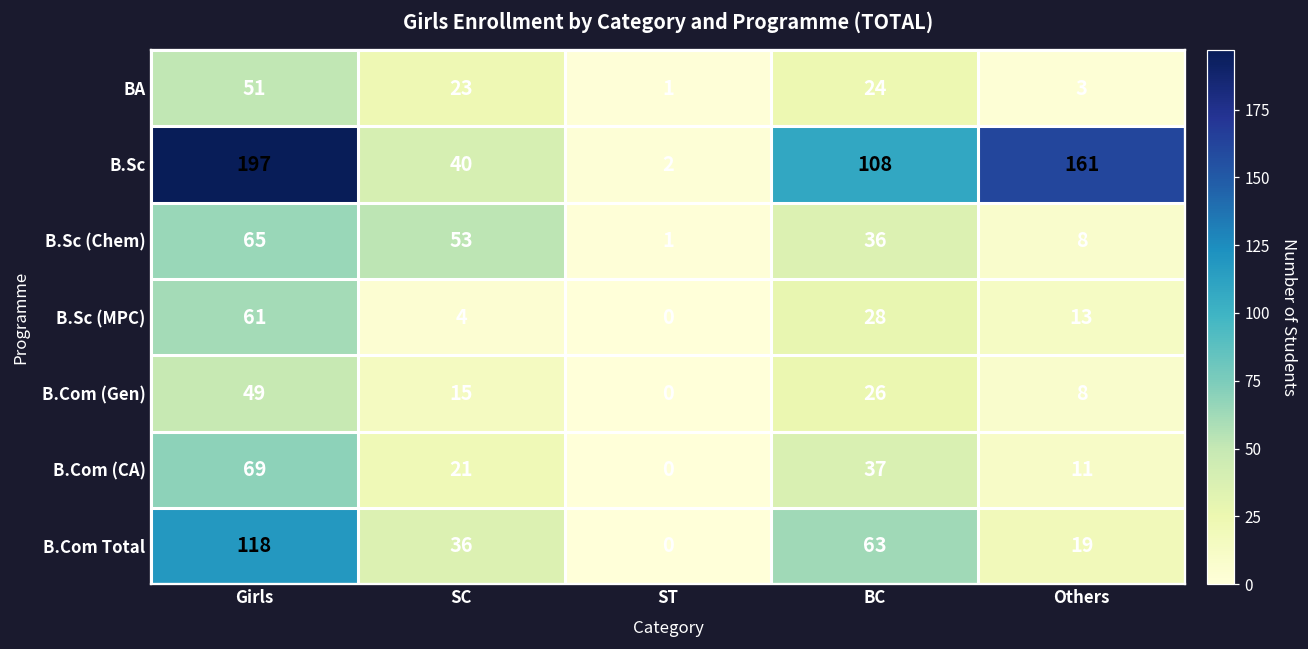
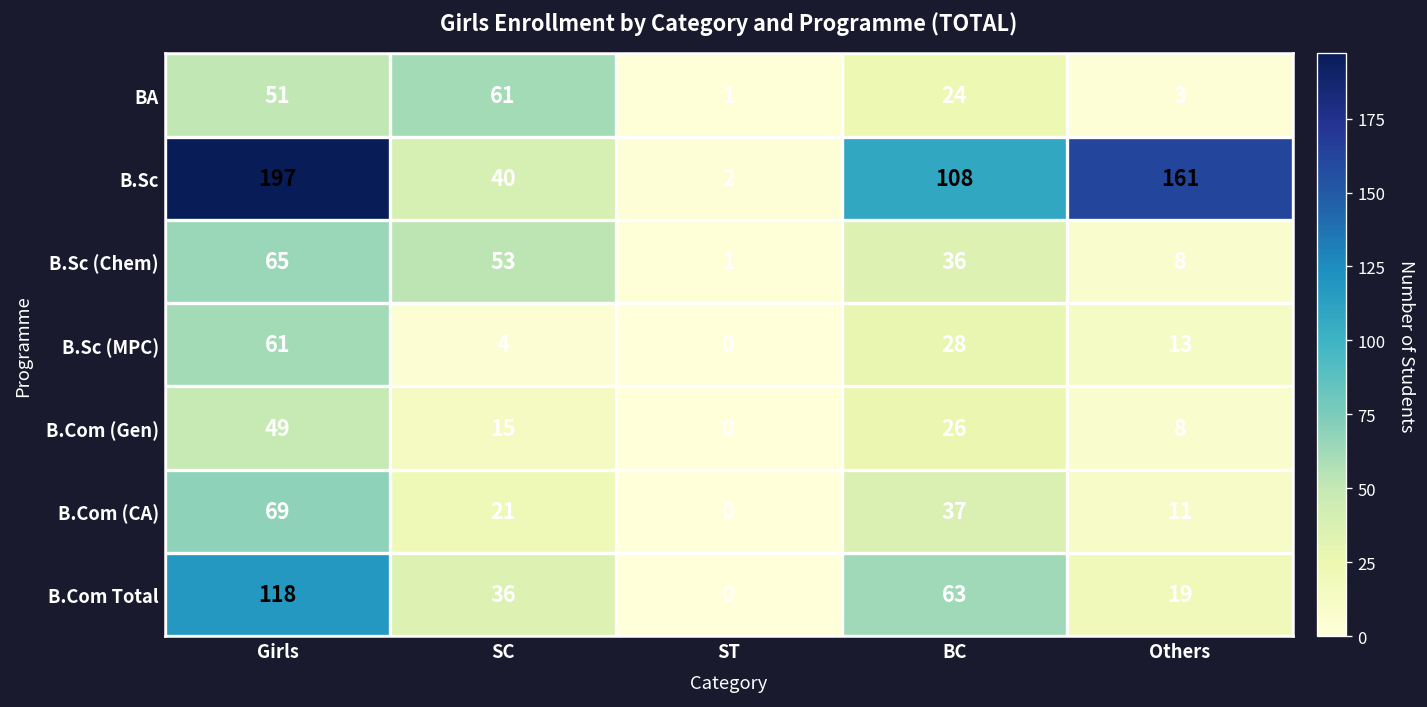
  {
    "BA": {
      "Girls": 51,
-     "SC": 23,
+     "SC": 61,
      "BC": 24
    },
    "B.Sc": {
      "Girls": 197,
      "SC": 40,
      "BC": 108,
      "Others": 161
    },
    "B.Sc (Chem)": {
      "Girls": 65,
      "SC": 53,
      "BC": 36,
      "Others": 8
    },
    "B.Sc (MPC)": {
      "Girls": 61,
      "BC": 28,
      "Others": 13
    },
    "B.Com (Gen)": {
      "Girls": 49,
      "SC": 15,
      "BC": 26,
      "Others": 8
    },
    "B.Com (CA)": {
      "Girls": 69,
      "SC": 21,
      "BC": 37,
      "Others": 11
    },
    "B.Com Total": {
      "Girls": 118,
      "SC": 36,
      "BC": 63,
      "Others": 19
    }
  }
